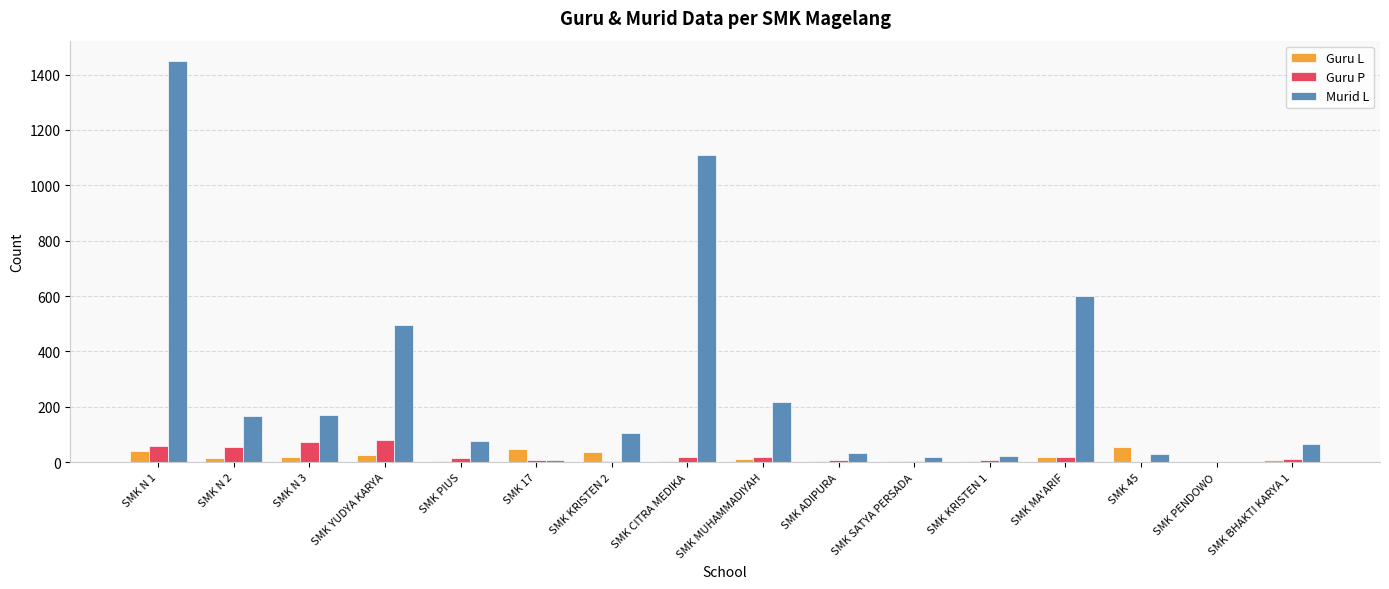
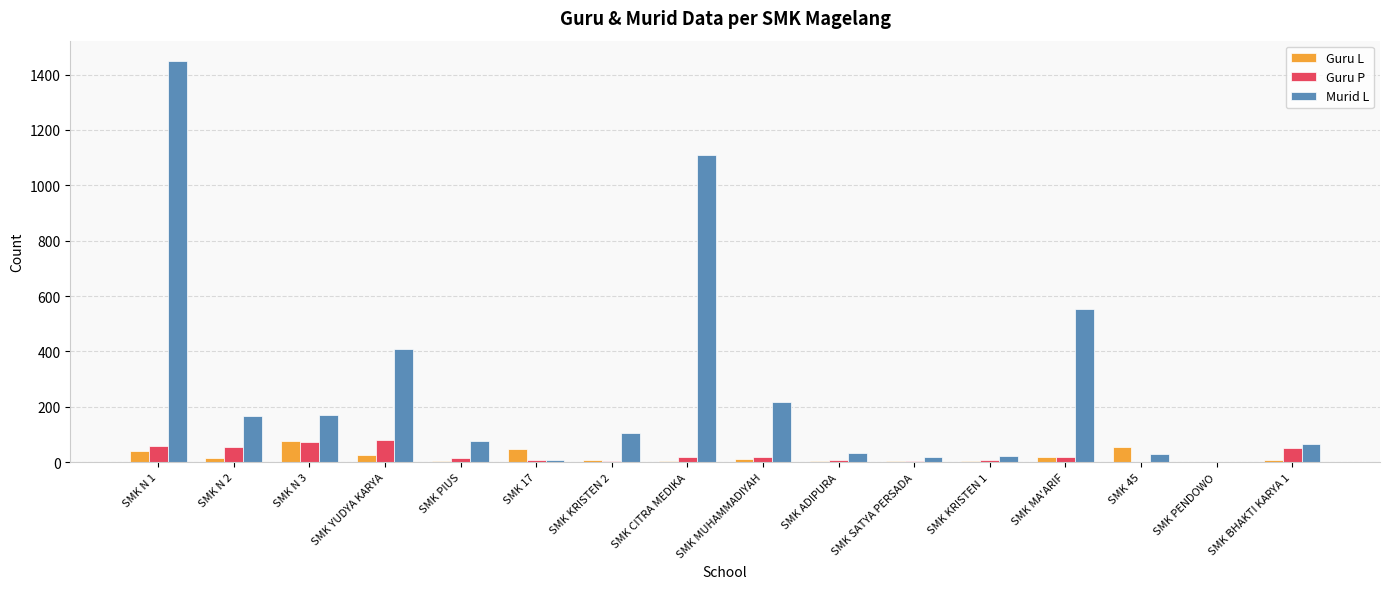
  {
    "Guru L": {
      "SMK N 1": 40,
      "SMK N 2": 20,
-     "SMK N 3": 20,
+     "SMK N 3": 80,
      "SMK YUDYA KARYA": 30,
      "SMK 17": 50,
-     "SMK KRISTEN 2": 40,
+     "SMK KRISTEN 2": 10,
      "SMK MUHAMMADIYAH": 10,
      "SMK MA'ARIF": 20,
      "SMK 45": 50,
      "SMK PENDOWO": 0
    },
    "Guru P": {
      "SMK N 1": 60,
      "SMK N 2": 60,
      "SMK N 3": 70,
      "SMK YUDYA KARYA": 80,
      "SMK PIUS": 20,
      "SMK CITRA MEDIKA": 20,
      "SMK MUHAMMADIYAH": 20,
      "SMK MA'ARIF": 20,
      "SMK PENDOWO": 0,
-     "SMK BHAKTI KARYA 1": 10
+     "SMK BHAKTI KARYA 1": 50
    },
    "Murid L": {
      "SMK N 1": 1450,
      "SMK N 2": 170,
      "SMK N 3": 170,
-     "SMK YUDYA KARYA": 500,
+     "SMK YUDYA KARYA": 410,
      "SMK PIUS": 80,
      "SMK KRISTEN 2": 110,
      "SMK CITRA MEDIKA": 1110,
      "SMK MUHAMMADIYAH": 220,
      "SMK ADIPURA": 30,
      "SMK SATYA PERSADA": 20,
      "SMK KRISTEN 1": 20,
-     "SMK MA'ARIF": 600,
+     "SMK MA'ARIF": 550,
      "SMK 45": 30,
      "SMK PENDOWO": 0,
      "SMK BHAKTI KARYA 1": 60
    }
  }
